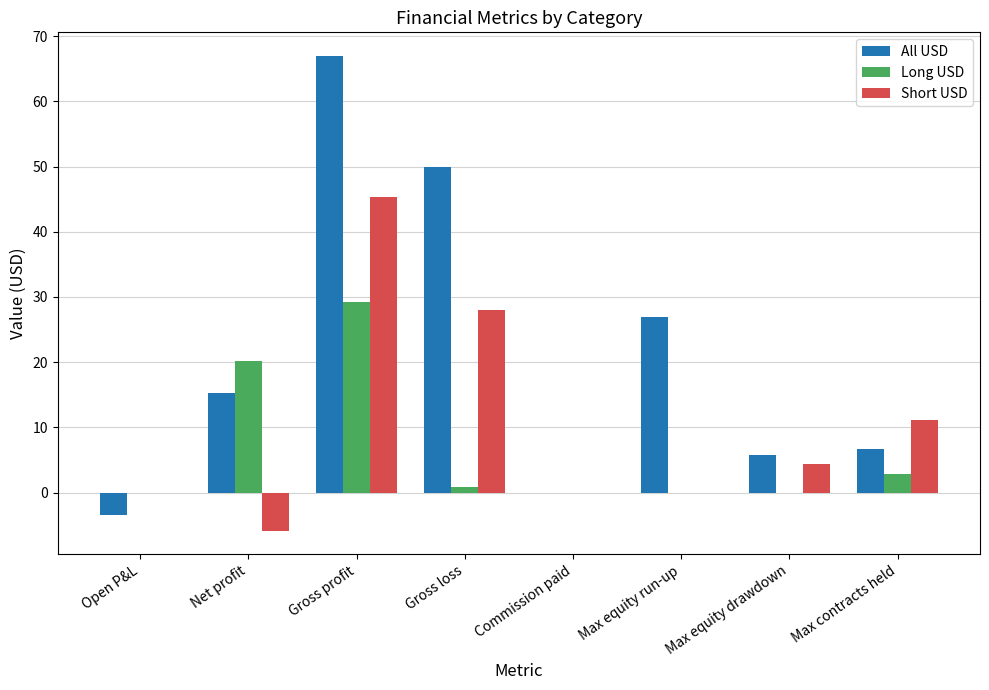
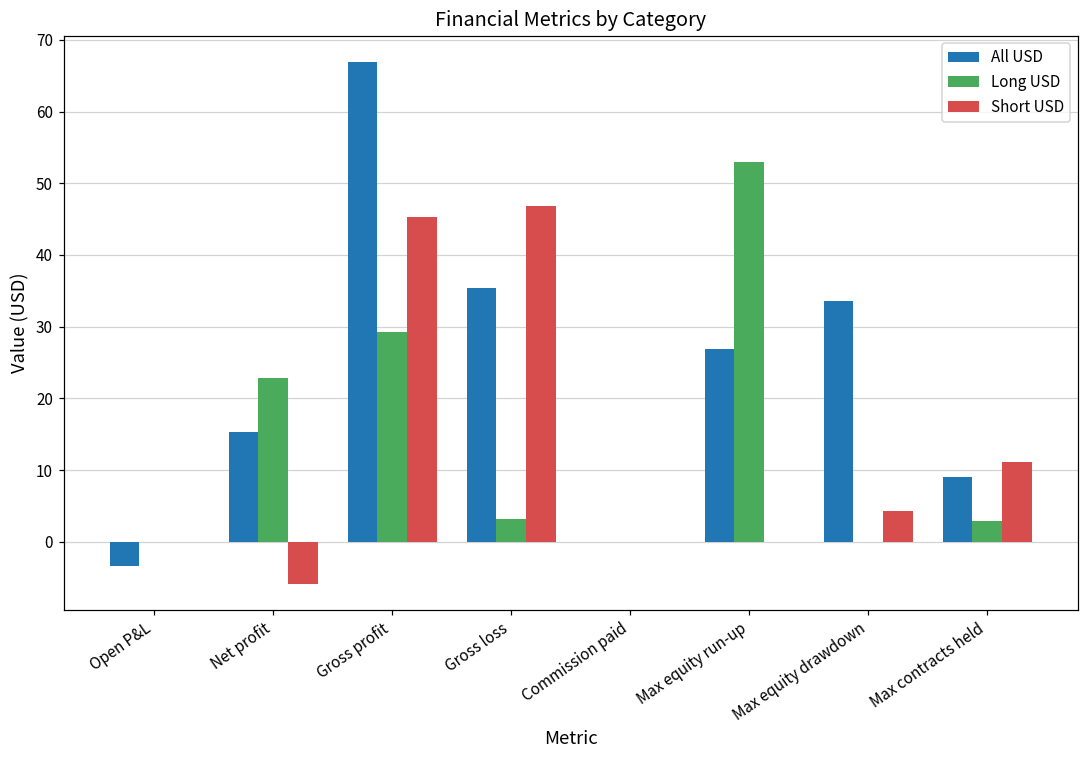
  {
    "All USD": {
      "Open P&L": -3,
      "Net profit": 15,
      "Gross profit": 67,
-     "Gross loss": 50,
+     "Gross loss": 35,
      "Commission paid": 0,
      "Max equity run-up": 27,
-     "Max equity drawdown": 6,
-     "Max contracts held": 7
+     "Max equity drawdown": 34,
+     "Max contracts held": 9
    },
    "Long USD": {
      "Open P&L": 0,
-     "Net profit": 20,
+     "Net profit": 23,
      "Gross profit": 29,
-     "Gross loss": 1,
+     "Gross loss": 3,
      "Commission paid": 0,
-     "Max equity run-up": 0,
+     "Max equity run-up": 53,
      "Max equity drawdown": 0,
      "Max contracts held": 3
    },
    "Short USD": {
      "Open P&L": 0,
      "Net profit": -6,
      "Gross profit": 45,
-     "Gross loss": 28,
+     "Gross loss": 47,
      "Commission paid": 0,
      "Max equity run-up": 0,
      "Max equity drawdown": 4,
      "Max contracts held": 11
    }
  }
